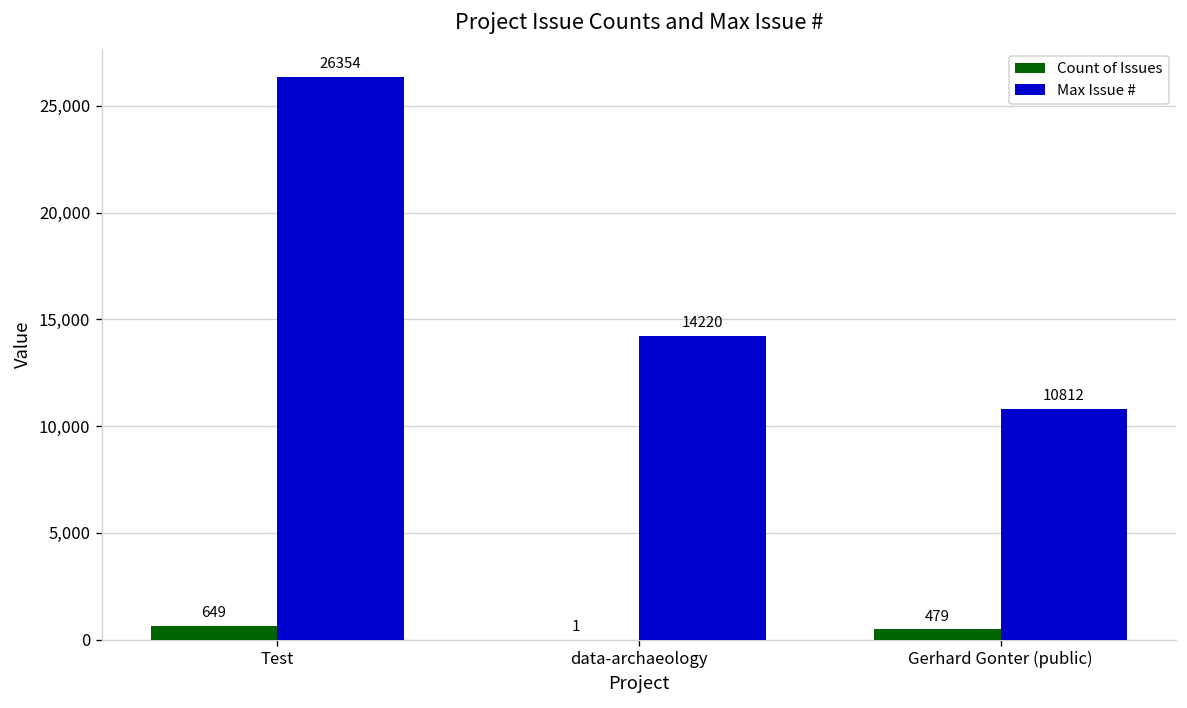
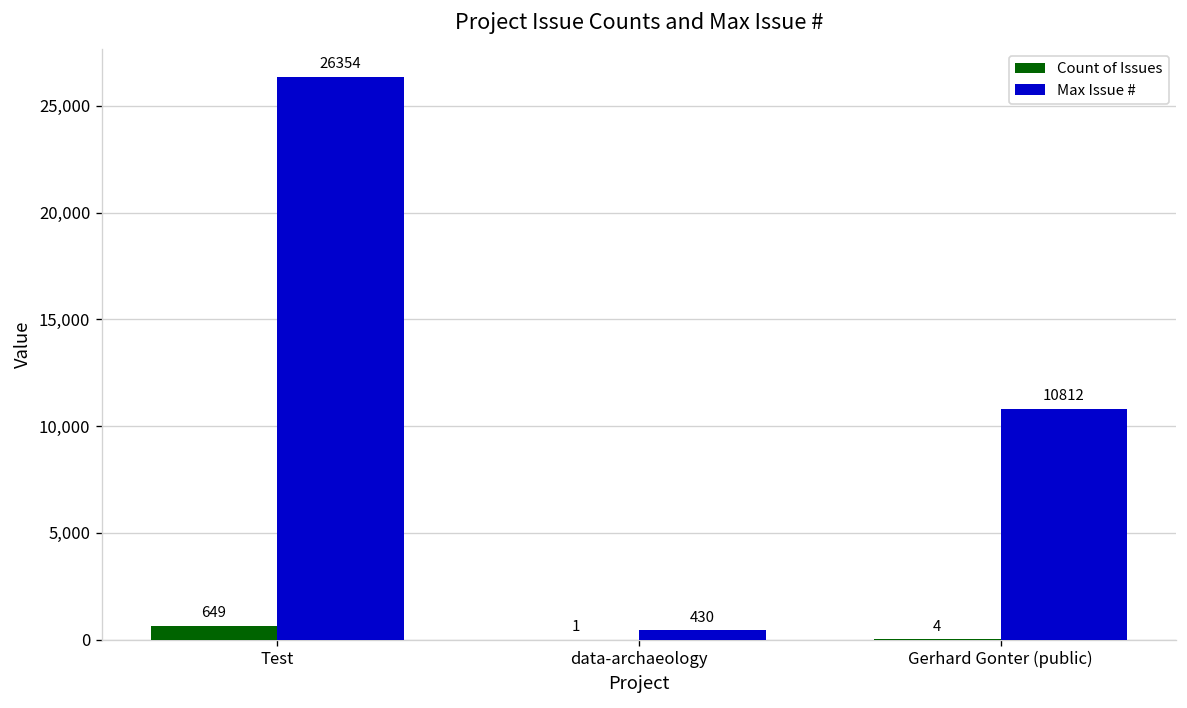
  {
    "Count of Issues": {
      "Test": 649,
      "data-archaeology": 1,
-     "Gerhard Gonter (public)": 479
+     "Gerhard Gonter (public)": 4
    },
    "Max Issue #": {
      "Test": 26354,
-     "data-archaeology": 14220,
+     "data-archaeology": 430,
      "Gerhard Gonter (public)": 10812
    }
  }
